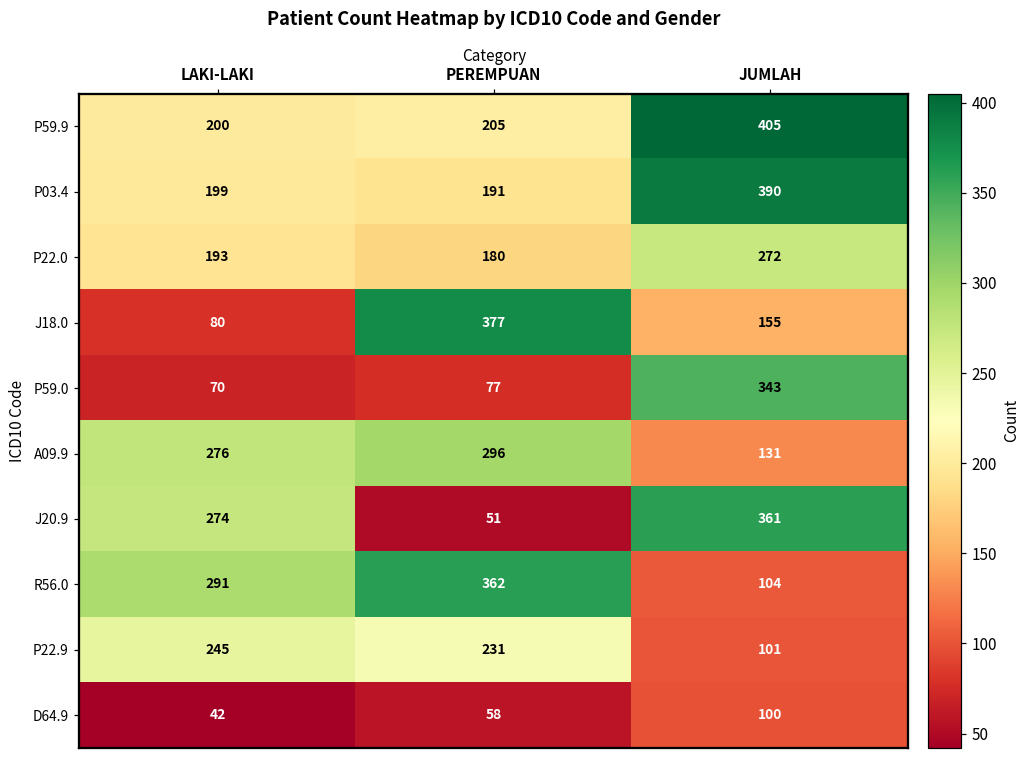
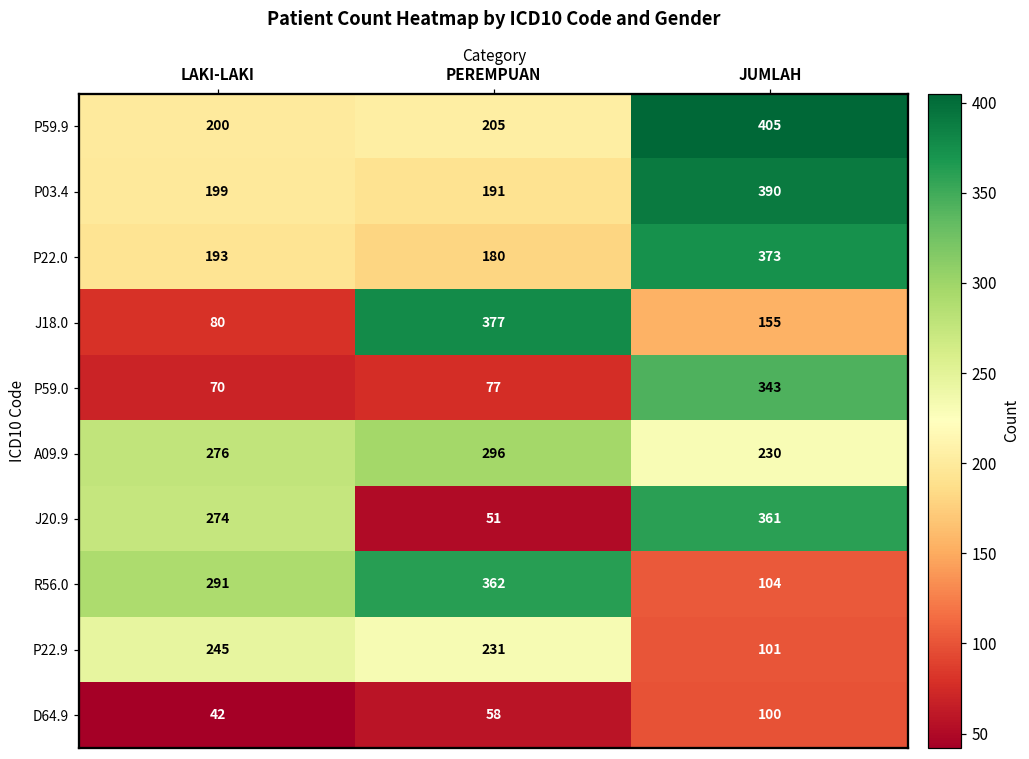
  {
    "P59.9": {
      "LAKI-LAKI": 200,
      "PEREMPUAN": 205,
      "JUMLAH": 405
    },
    "P03.4": {
      "LAKI-LAKI": 199,
      "PEREMPUAN": 191,
      "JUMLAH": 390
    },
    "P22.0": {
      "LAKI-LAKI": 193,
      "PEREMPUAN": 180,
-     "JUMLAH": 272
+     "JUMLAH": 373
    },
    "J18.0": {
      "LAKI-LAKI": 80,
      "PEREMPUAN": 377,
      "JUMLAH": 155
    },
    "P59.0": {
      "LAKI-LAKI": 70,
      "PEREMPUAN": 77,
      "JUMLAH": 343
    },
    "A09.9": {
      "LAKI-LAKI": 276,
      "PEREMPUAN": 296,
-     "JUMLAH": 131
+     "JUMLAH": 230
    },
    "J20.9": {
      "LAKI-LAKI": 274,
      "PEREMPUAN": 51,
      "JUMLAH": 361
    },
    "R56.0": {
      "LAKI-LAKI": 291,
      "PEREMPUAN": 362,
      "JUMLAH": 104
    },
    "P22.9": {
      "LAKI-LAKI": 245,
      "PEREMPUAN": 231,
      "JUMLAH": 101
    },
    "D64.9": {
      "LAKI-LAKI": 42,
      "PEREMPUAN": 58,
      "JUMLAH": 100
    }
  }
